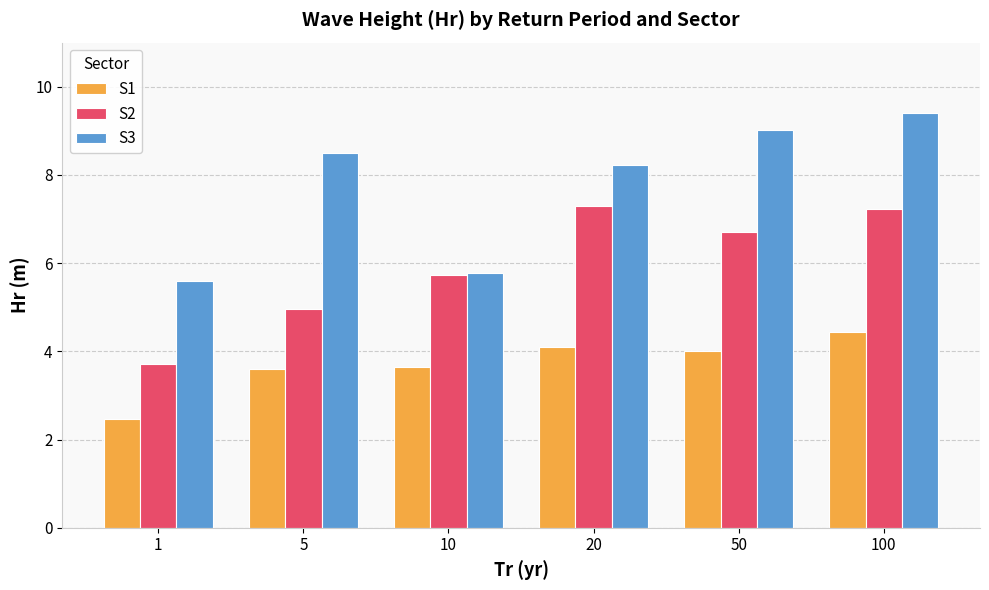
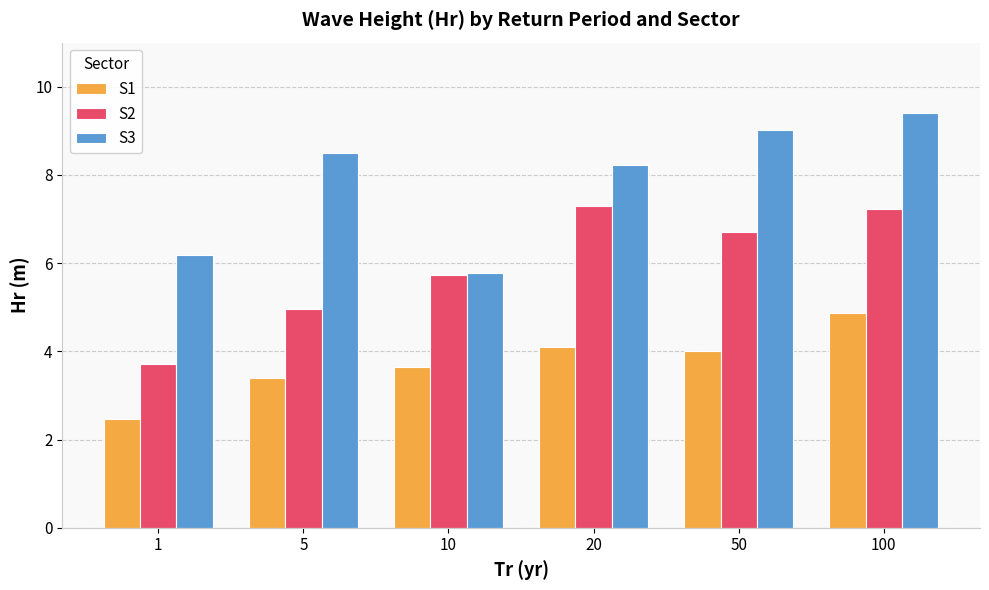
  {
    "S1": {
      "1": 2.5,
-     "5": 3.6,
+     "5": 3.4,
      "10": 3.6,
      "20": 4.1,
      "50": 4.0,
-     "100": 4.4
+     "100": 4.9
    },
    "S2": {
      "1": 3.7,
      "5": 5.0,
      "10": 5.7,
      "20": 7.3,
      "50": 6.7,
      "100": 7.2
    },
    "S3": {
-     "1": 5.6,
+     "1": 6.2,
      "5": 8.5,
      "10": 5.8,
      "20": 8.2,
      "50": 9.0,
      "100": 9.4
    }
  }
